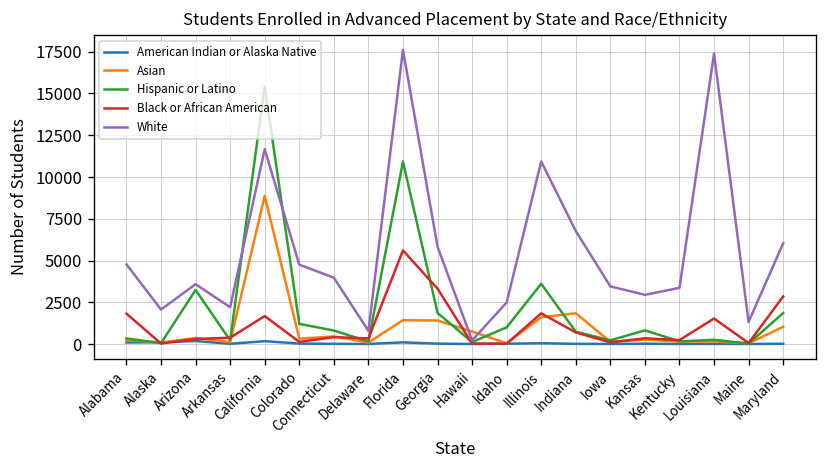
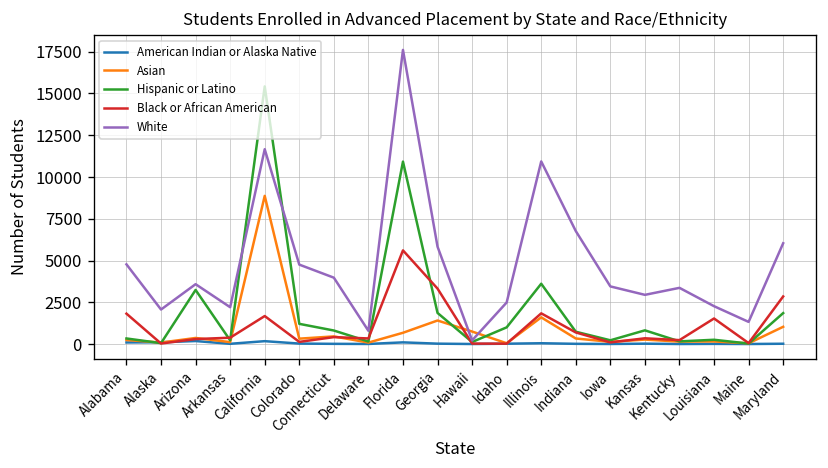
  {
    "American Indian or Alaska Native": {
      "California": 200,
      "Connecticut": 0,
      "Florida": 100,
      "Georgia": 0,
      "Illinois": 0,
      "Indiana": 0,
      "Kansas": 0,
      "Maryland": 0
    },
    "Asian": {
      "California": 8900,
      "Colorado": 300,
-     "Florida": 1400,
+     "Florida": 700,
      "Georgia": 1400,
      "Hawaii": 700,
      "Illinois": 1600,
-     "Indiana": 1800,
+     "Indiana": 300,
      "Maryland": 1000
    },
    "Hispanic or Latino": {
      "Arizona": 3200,
      "Colorado": 1200,
      "Connecticut": 800,
      "Florida": 10900,
      "Georgia": 1900,
      "Idaho": 1000,
      "Illinois": 3600,
      "Kansas": 800,
      "Maryland": 1900
    },
    "Black or African American": {
      "Alabama": 1800,
      "California": 1700,
      "Delaware": 300,
      "Florida": 5600,
      "Georgia": 3300,
      "Illinois": 1800,
      "Louisiana": 1500,
      "Maryland": 2800
    },
    "White": {
      "Alabama": 4800,
      "Alaska": 2100,
      "Arizona": 3600,
      "Arkansas": 2200,
      "California": 11700,
      "Colorado": 4800,
      "Connecticut": 4000,
      "Delaware": 800,
      "Florida": 17600,
      "Georgia": 5800,
      "Idaho": 2500,
      "Illinois": 10900,
      "Indiana": 6800,
      "Iowa": 3500,
      "Kansas": 2900,
      "Kentucky": 3400,
-     "Louisiana": 17400,
+     "Louisiana": 2300,
      "Maine": 1300,
      "Maryland": 6000
    }
  }
